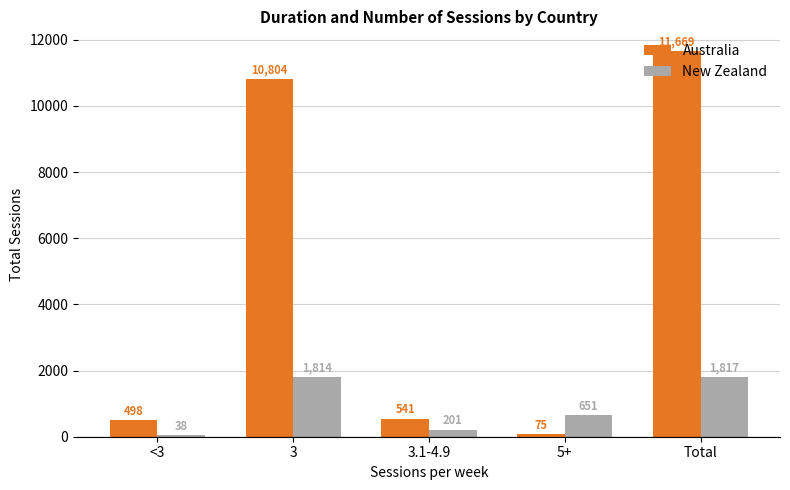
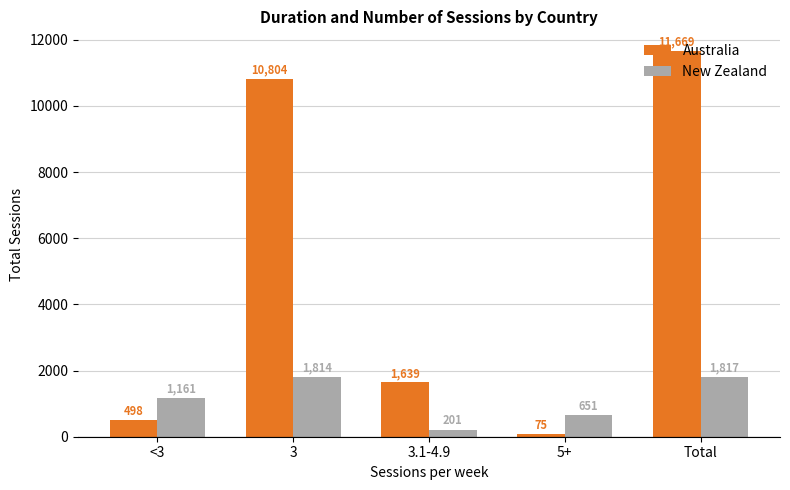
  {
    "Australia": {
      "<3": "498",
      "3": "10,804",
-     "3.1-4.9": "541",
+     "3.1-4.9": "1,639",
      "5+": "75",
      "Total": "11,669"
    },
    "New Zealand": {
-     "<3": "38",
+     "<3": "1,161",
      "3": "1,814",
      "3.1-4.9": "201",
      "5+": "651",
      "Total": "1,817"
    }
  }
